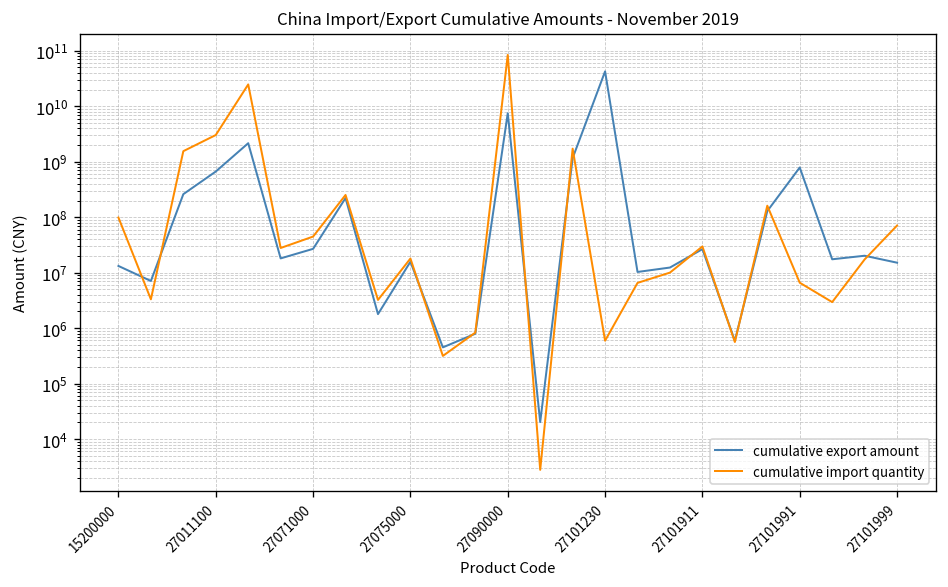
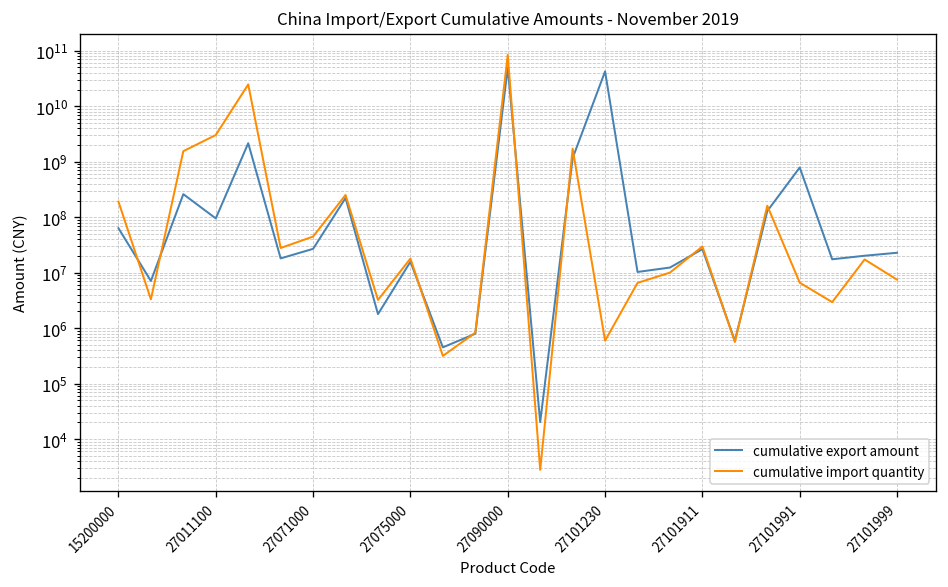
  {
    "cumulative export amount": {
-     "15200000": 13000000,
-     "27011100": 700000000,
+     "15200000": 60000000,
+     "27011100": 100000000,
      "27071000": 30000000,
      "27075000": 16000000,
-     "27090000": 7000000000,
+     "27090000": 50000000000,
      "27101230": 40000000000,
      "27101991": 800000000,
-     "27101999": 15000000
+     "27101999": 20000000
    },
    "cumulative import quantity": {
-     "15200000": 100000000,
+     "15200000": 190000000,
      "27011100": 3000000000,
      "27071000": 40000000,
      "27075000": 18000000,
      "27090000": 80000000000,
      "27101230": 600000,
      "27101991": 7000000,
-     "27101999": 70000000
+     "27101999": 7000000
    }
  }
